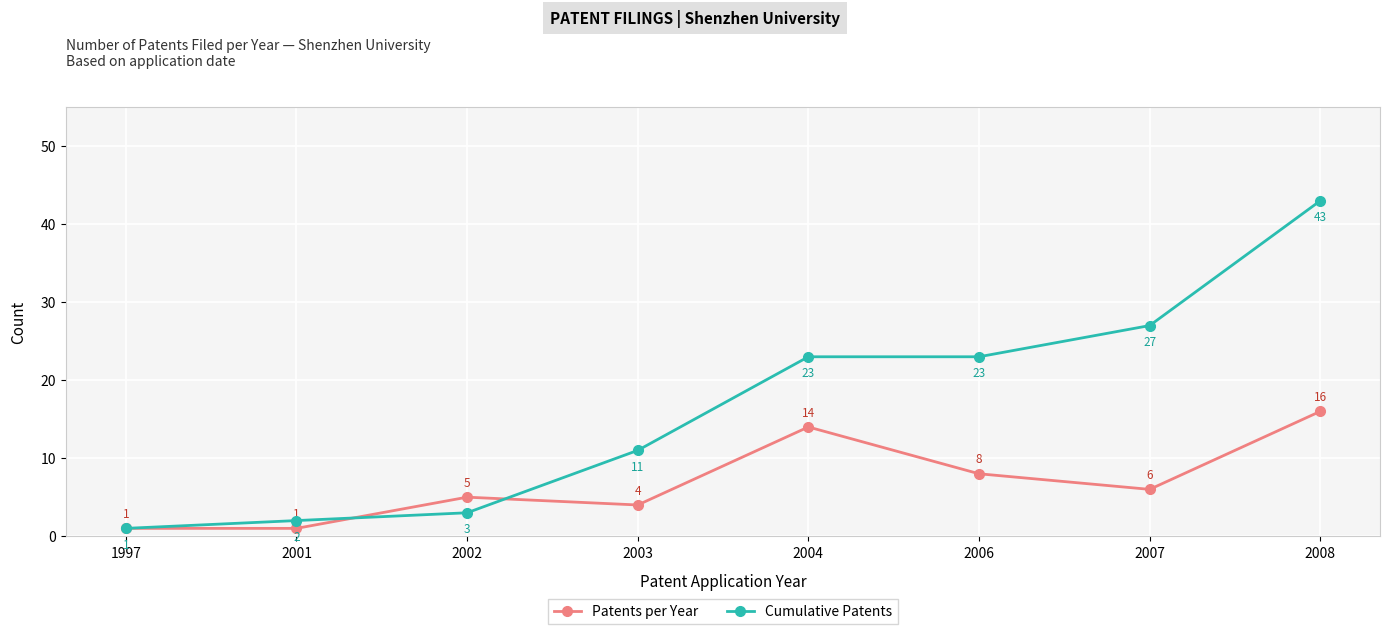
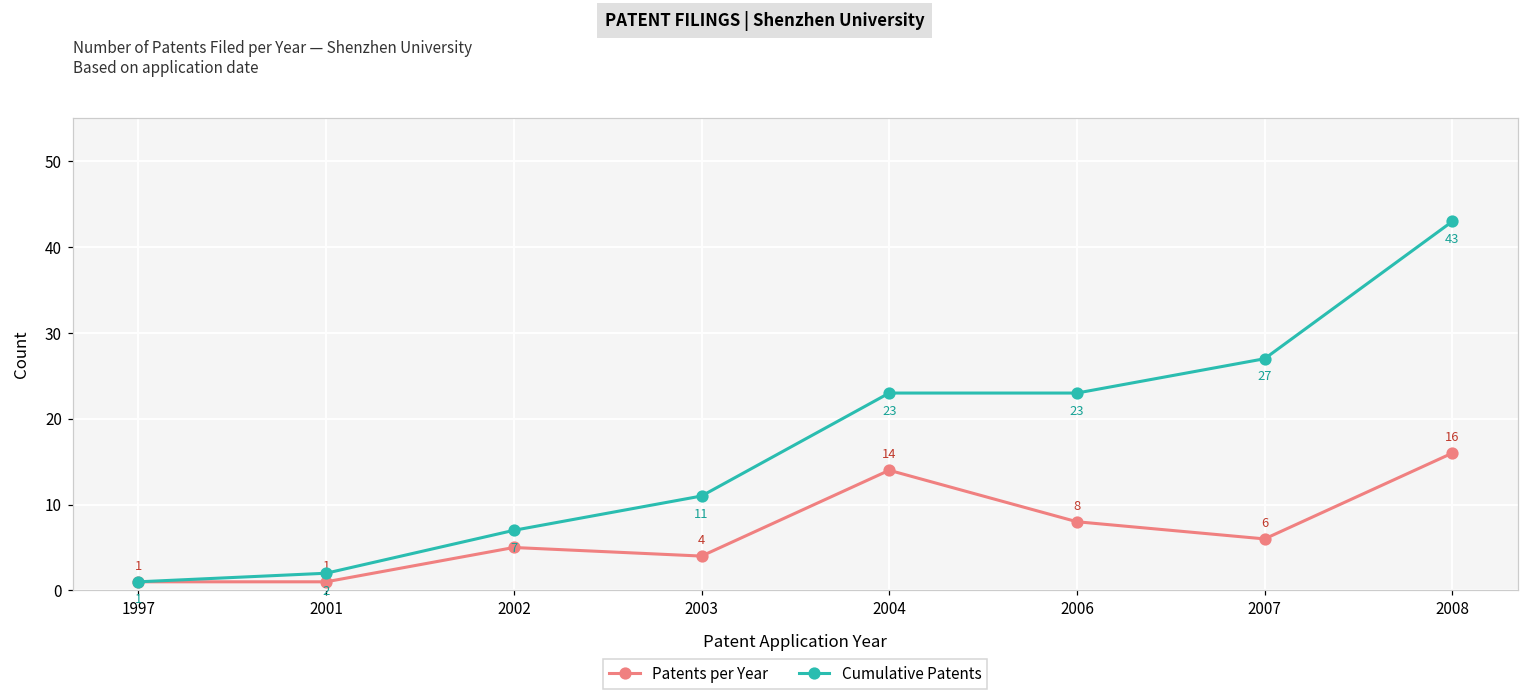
  {
    "Patents per Year": {
      "2002": 5,
      "2003": 4,
      "2004": 14,
      "2006": 8,
      "2007": 6,
      "2008": 16
    },
    "Cumulative Patents": {
-     "2002": 3,
+     "2002": 7,
      "2003": 11,
      "2004": 23,
      "2006": 23,
      "2007": 27,
      "2008": 43
    }
  }
